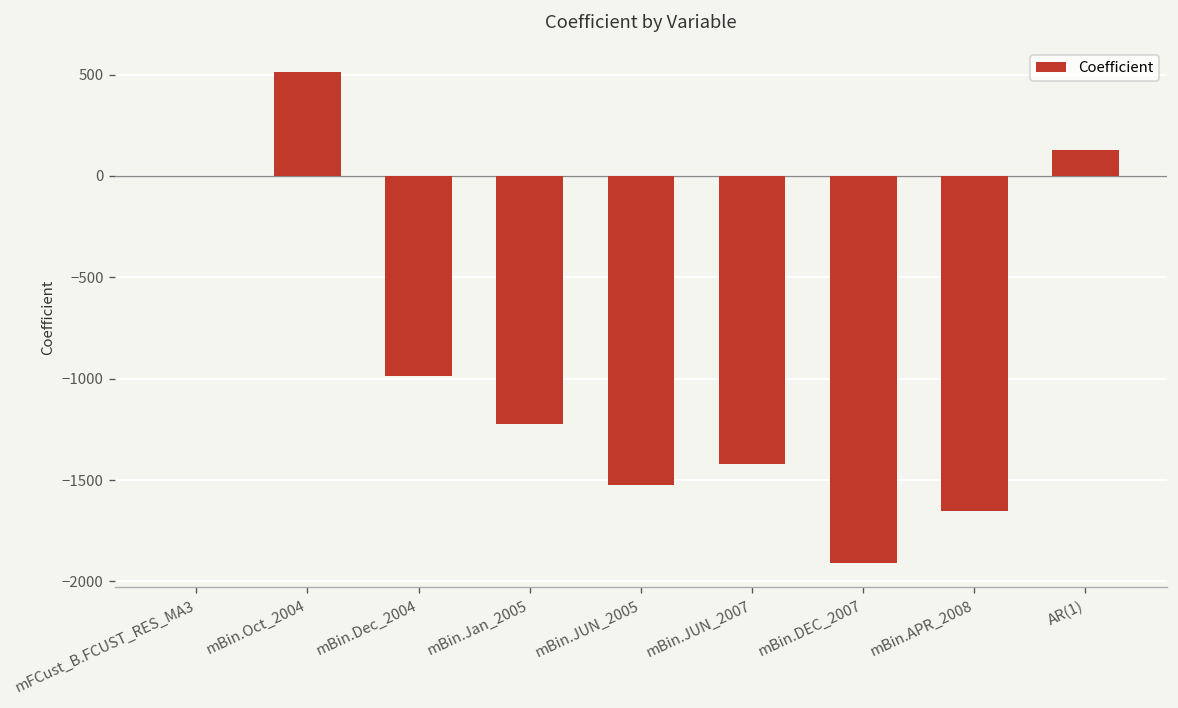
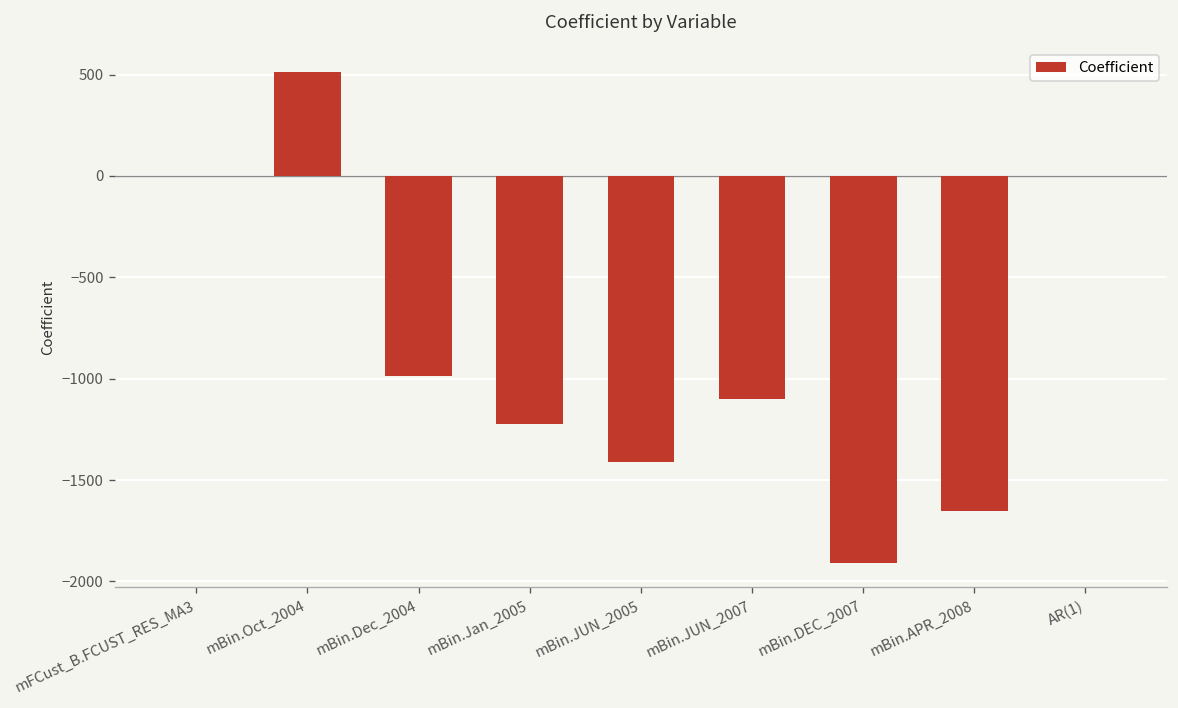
  {
    "mBin.Oct_2004": 510,
    "mBin.Dec_2004": -990,
    "mBin.Jan_2005": -1230,
-   "mBin.JUN_2005": -1530,
-   "mBin.JUN_2007": -1420,
+   "mBin.JUN_2005": -1410,
+   "mBin.JUN_2007": -1100,
    "mBin.DEC_2007": -1910,
    "mBin.APR_2008": -1650,
-   "AR(1)": 130
+   "AR(1)": 0
  }
